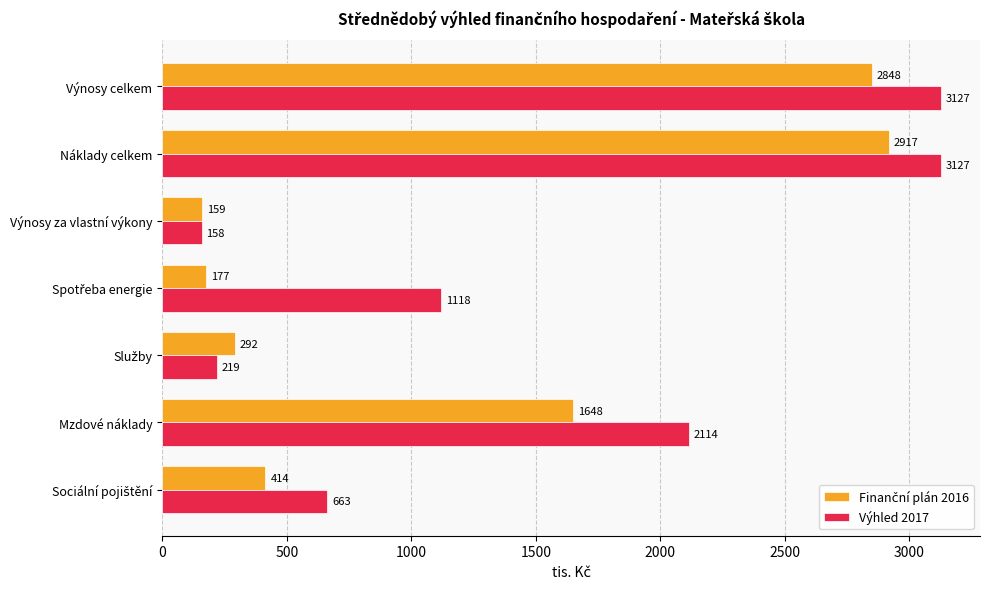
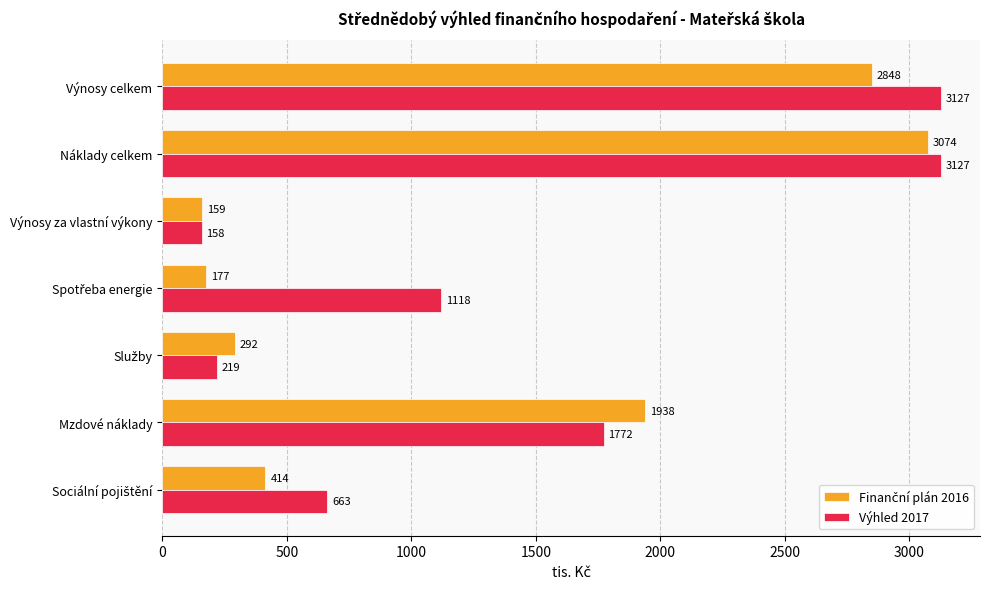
  {
    "Finanční plán 2016": {
      "Výnosy celkem": 2848,
-     "Náklady celkem": 2917,
+     "Náklady celkem": 3074,
      "Výnosy za vlastní výkony": 159,
      "Spotřeba energie": 177,
      "Služby": 292,
-     "Mzdové náklady": 1648,
+     "Mzdové náklady": 1938,
      "Sociální pojištění": 414
    },
    "Výhled 2017": {
      "Výnosy celkem": 3127,
      "Náklady celkem": 3127,
      "Výnosy za vlastní výkony": 158,
      "Spotřeba energie": 1118,
      "Služby": 219,
-     "Mzdové náklady": 2114,
+     "Mzdové náklady": 1772,
      "Sociální pojištění": 663
    }
  }
